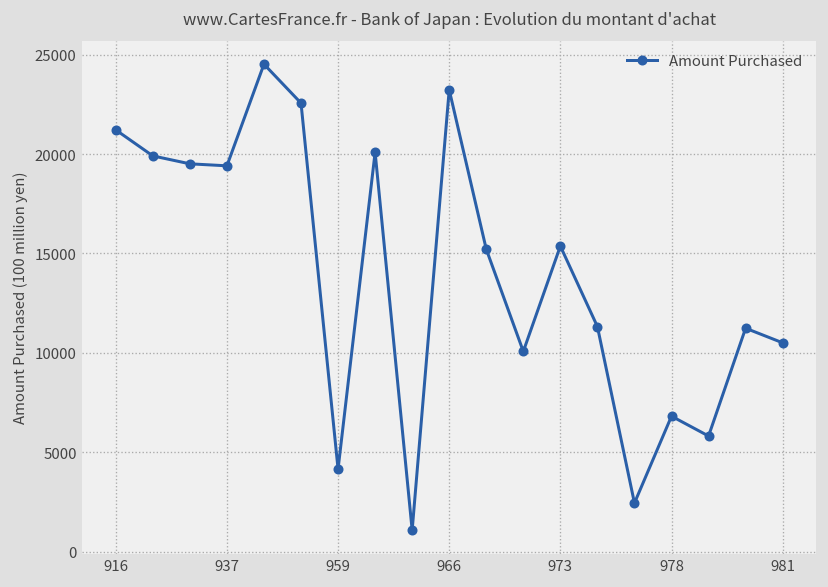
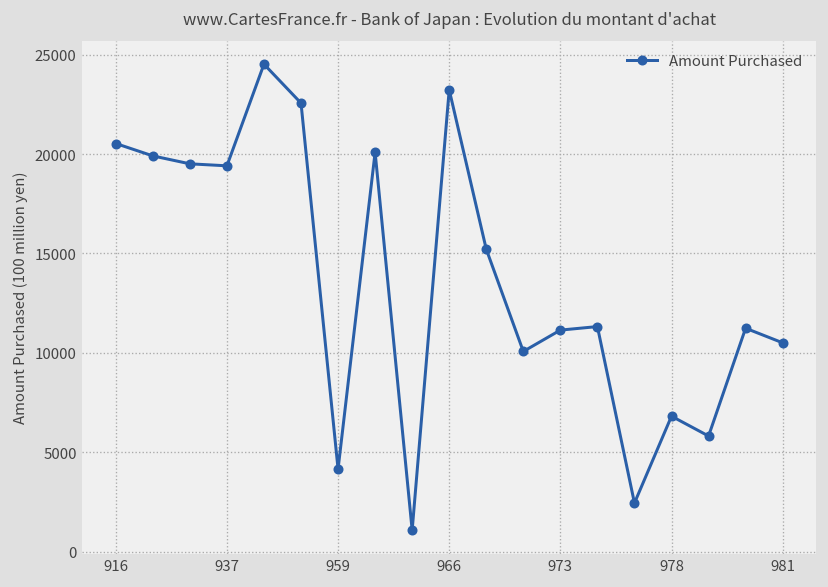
  {
-   "916": 21200,
+   "916": 20500,
    "937": 19400,
    "959": 4200,
    "966": 23200,
-   "973": 15400,
+   "973": 11100,
    "978": 6800,
    "981": 10500
  }
